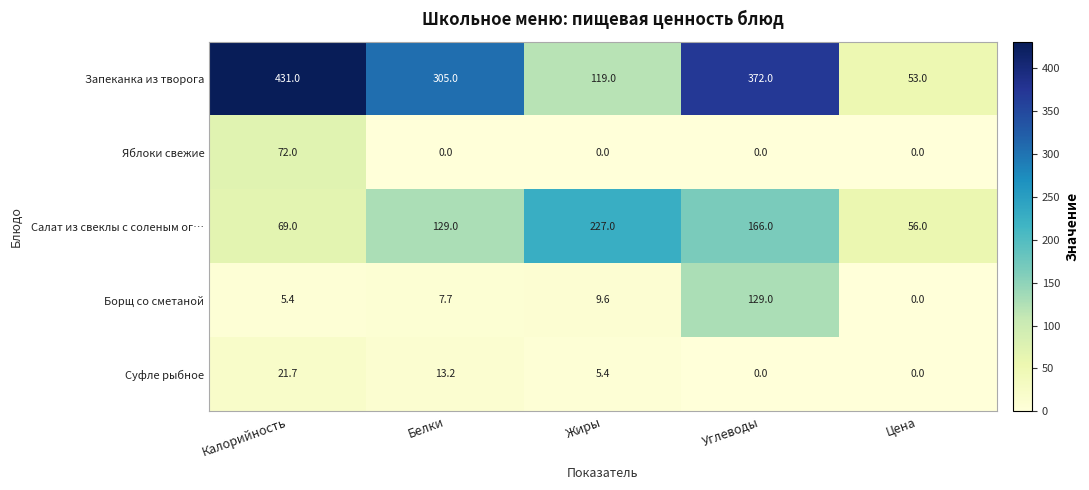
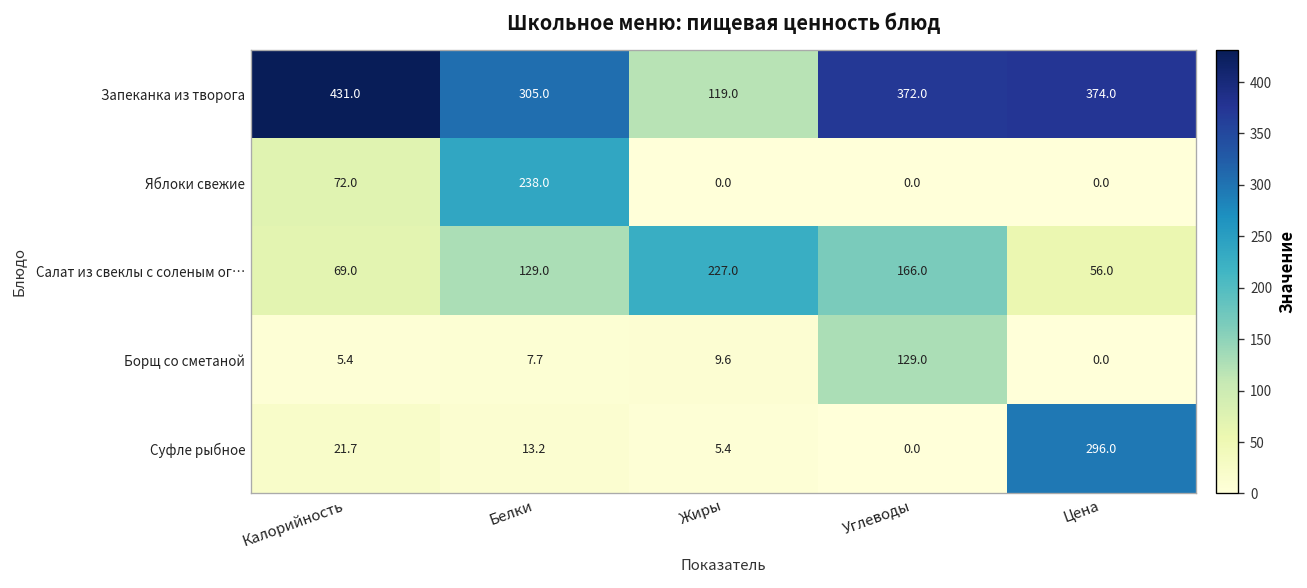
  {
    "Запеканка из творога": {
      "Калорийность": 431.0,
      "Белки": 305.0,
      "Жиры": 119.0,
      "Углеводы": 372.0,
-     "Цена": 53.0
+     "Цена": 374.0
    },
    "Яблоки свежие": {
      "Калорийность": 72.0,
-     "Белки": 0.0,
+     "Белки": 238.0,
      "Жиры": 0.0,
      "Углеводы": 0.0,
      "Цена": 0.0
    },
    "Салат из свеклы с соленым ог…": {
      "Калорийность": 69.0,
      "Белки": 129.0,
      "Жиры": 227.0,
      "Углеводы": 166.0,
      "Цена": 56.0
    },
    "Борщ со сметаной": {
      "Калорийность": 5.4,
      "Белки": 7.7,
      "Жиры": 9.6,
      "Углеводы": 129.0,
      "Цена": 0.0
    },
    "Суфле рыбное": {
      "Калорийность": 21.7,
      "Белки": 13.2,
      "Жиры": 5.4,
      "Углеводы": 0.0,
-     "Цена": 0.0
+     "Цена": 296.0
    }
  }
